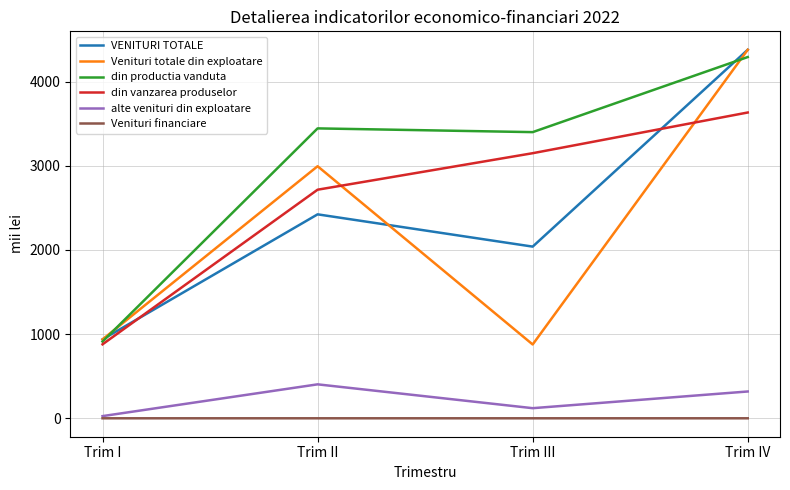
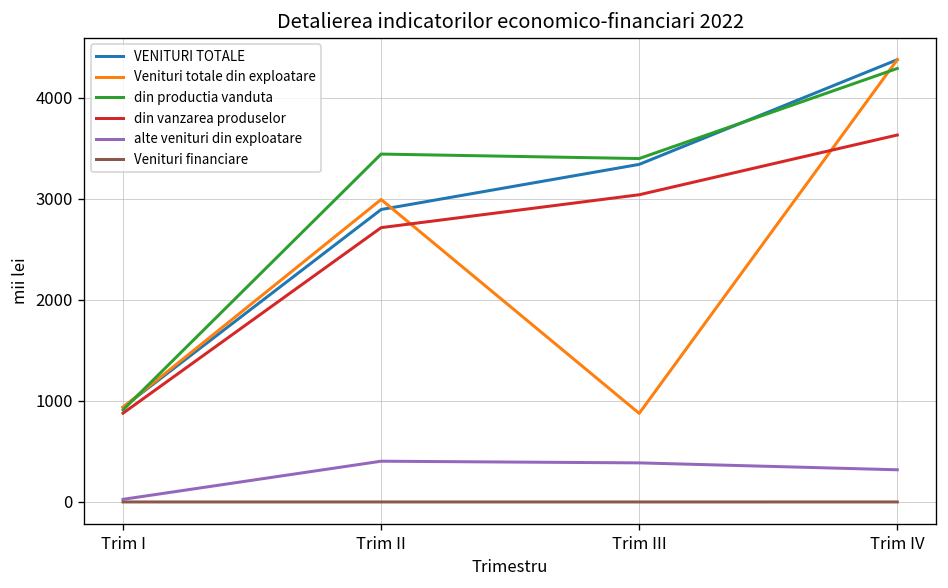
  {
    "VENITURI TOTALE": {
-     "Trim II": 2400,
-     "Trim III": 2000
+     "Trim II": 2900,
+     "Trim III": 3300
    },
    "Venituri totale din exploatare": {
      "Trim II": 3000,
      "Trim III": 900
    },
    "din productia vanduta": {
      "Trim II": 3400,
      "Trim III": 3400,
      "Trim IV": 4300
    },
    "din vanzarea produselor": {
      "Trim I": 900,
      "Trim II": 2700,
-     "Trim III": 3100,
+     "Trim III": 3000,
      "Trim IV": 3600
    },
    "alte venituri din exploatare": {
      "Trim II": 400,
-     "Trim III": 100,
+     "Trim III": 400,
      "Trim IV": 300
    },
    "Venituri financiare": {
      "Trim II": 0,
      "Trim III": 0,
      "Trim IV": 0
    }
  }
